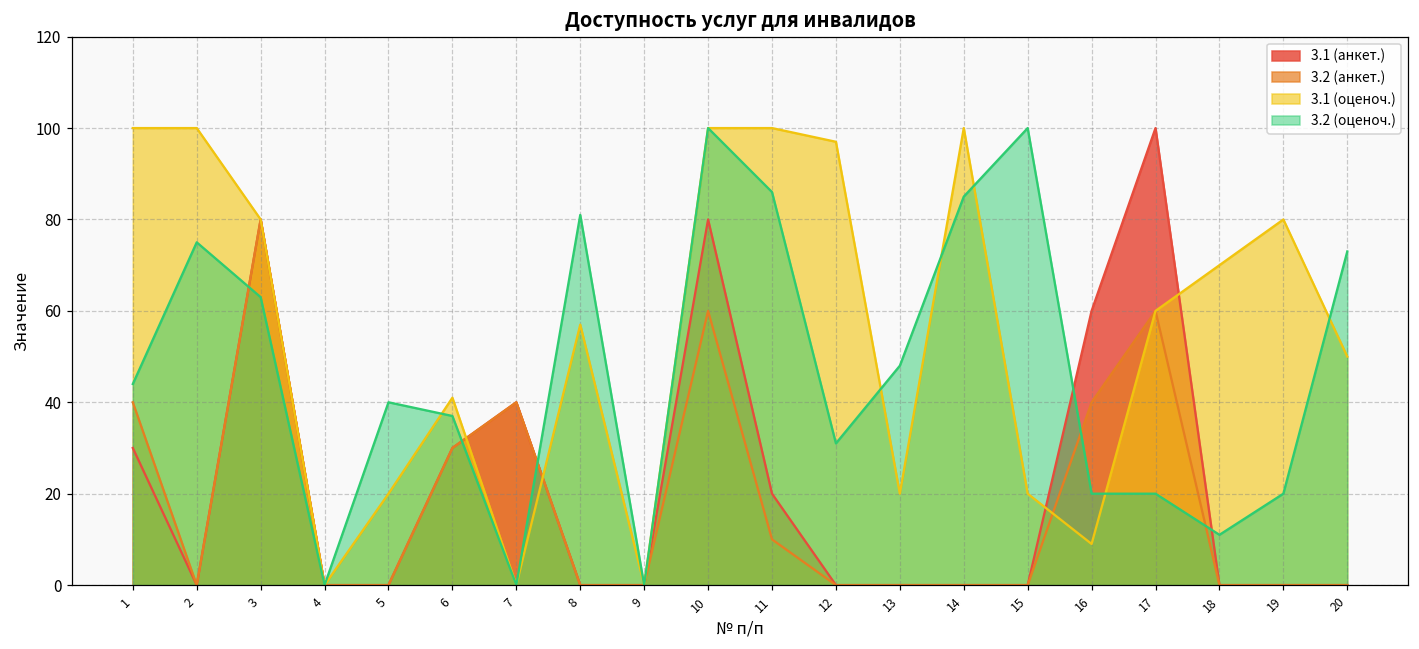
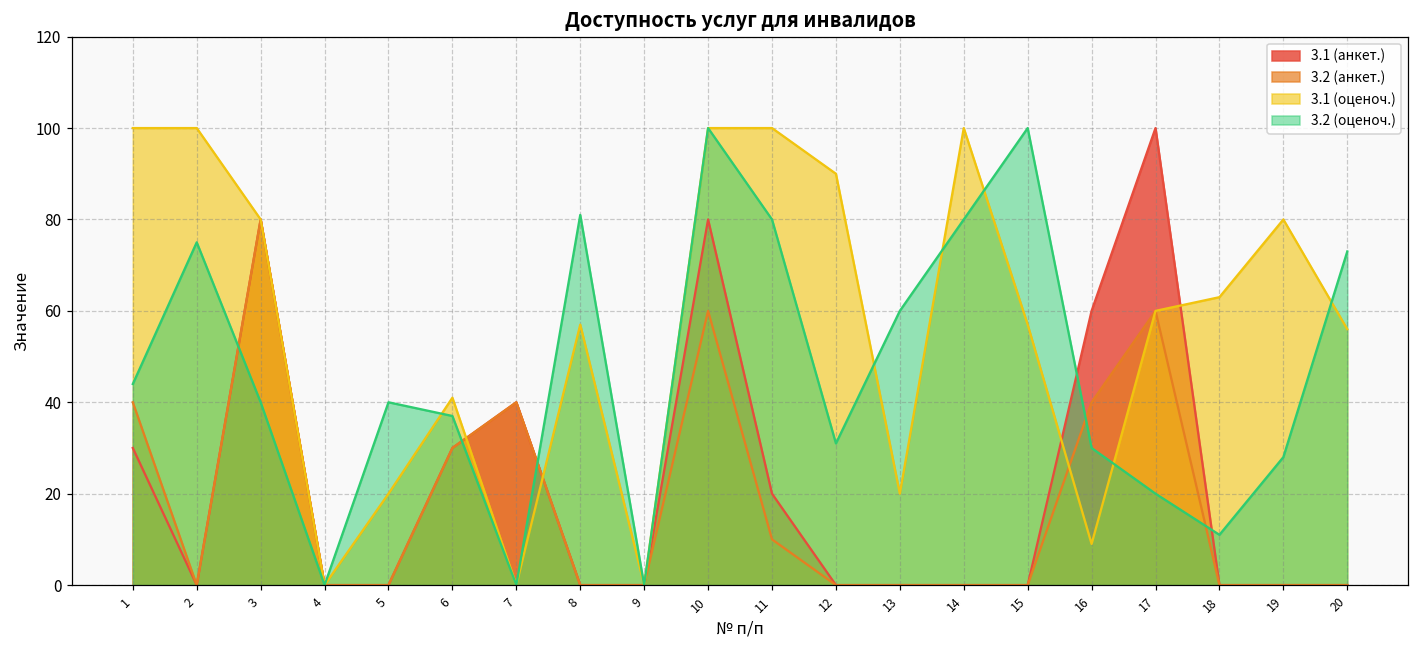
  {
    "3.1 (оценоч.)": {
      "1": 100,
      "2": 100,
      "5": 20,
      "6": 41,
      "8": 57,
      "11": 100,
-     "12": 97,
+     "12": 90,
      "13": 20,
      "14": 100,
-     "15": 20,
+     "15": 57,
      "16": 9,
-     "18": 70,
+     "18": 63,
      "19": 80,
-     "20": 50
+     "20": 56
    },
    "3.2 (оценоч.)": {
      "1": 44,
      "2": 75,
-     "3": 63,
+     "3": 40,
      "5": 40,
      "6": 37,
      "8": 81,
-     "11": 86,
+     "11": 80,
      "12": 31,
-     "13": 48,
-     "14": 85,
+     "13": 60,
+     "14": 80,
      "15": 100,
-     "16": 20,
+     "16": 30,
      "17": 20,
      "18": 11,
-     "19": 20,
+     "19": 28,
      "20": 73
    }
  }
